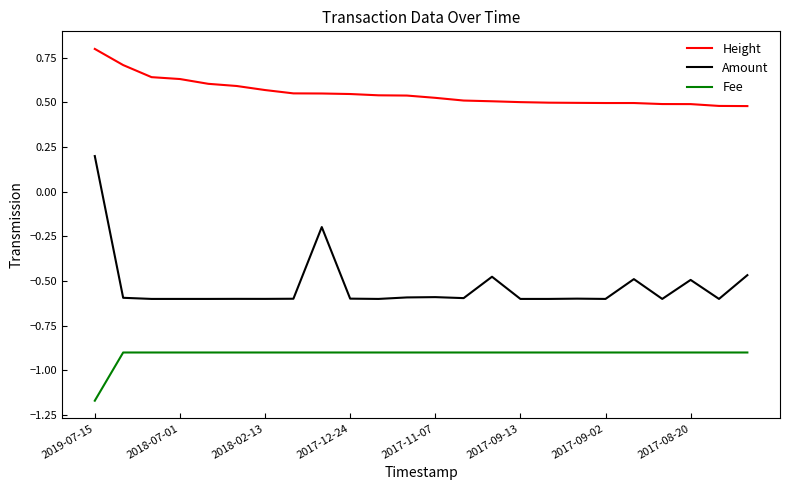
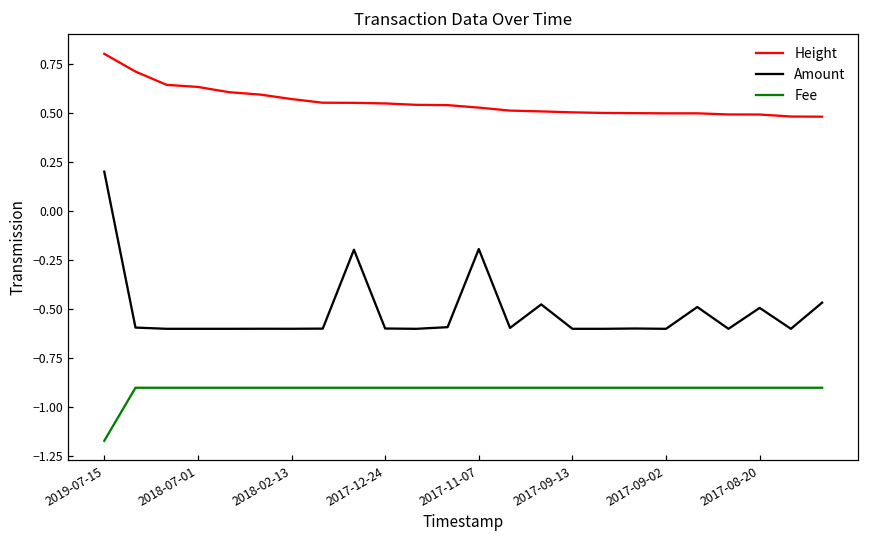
  {
    "Height": {
      "2019-07-15": 0.80,
      "2018-07-01": 0.63,
      "2018-02-13": 0.57,
      "2017-12-24": 0.55,
      "2017-11-07": 0.53,
      "2017-09-13": 0.50
    },
    "Amount": {
      "2019-07-15": 0.20,
      "2018-07-01": -0.60,
      "2018-02-13": -0.60,
      "2017-12-24": -0.60,
-     "2017-11-07": -0.59,
+     "2017-11-07": -0.19,
      "2017-09-13": -0.60
    },
    "Fee": {
      "2019-07-15": -1.17,
      "2018-07-01": -0.90,
      "2018-02-13": -0.90,
      "2017-12-24": -0.90,
      "2017-11-07": -0.90,
      "2017-09-13": -0.90
    }
  }
